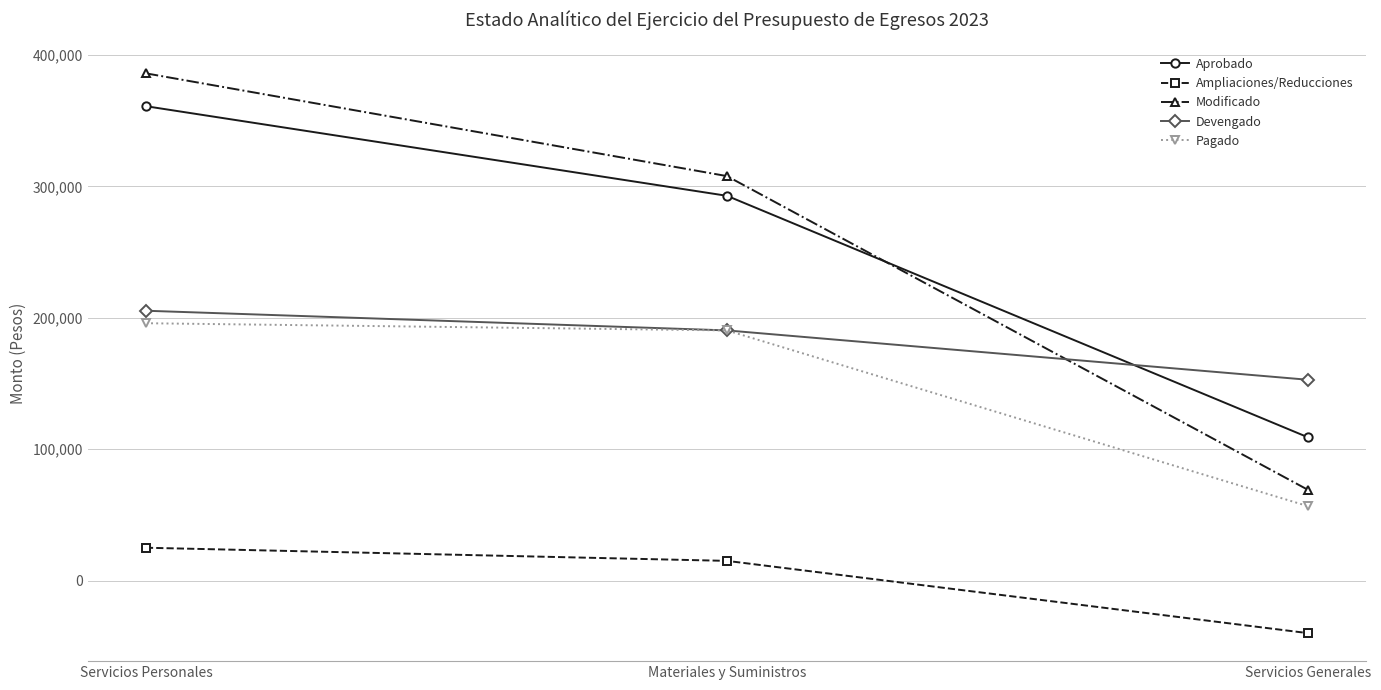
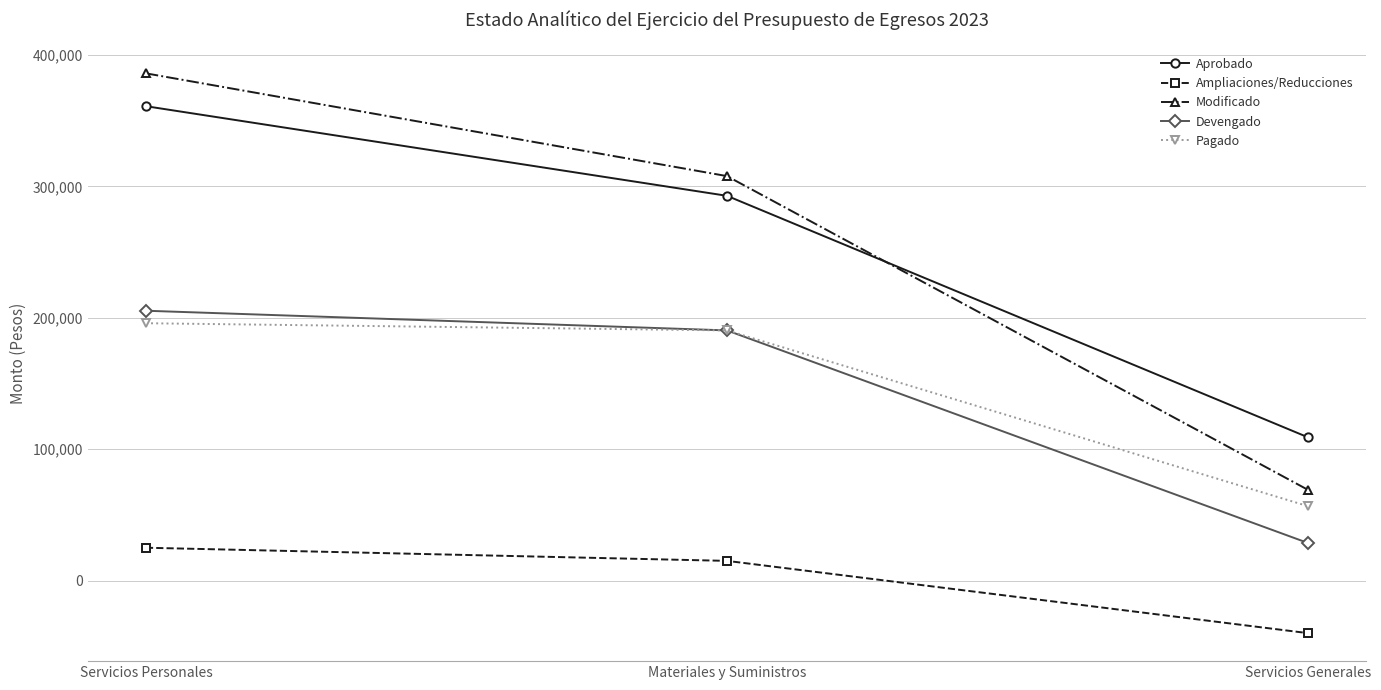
  {
    "Devengado": {
      "Servicios Personales": "205,000",
-     "Servicios Generales": "153,000"
+     "Servicios Generales": "29,000"
    },
    "Pagado": {
      "Servicios Personales": "196,000",
      "Servicios Generales": "57,000"
    }
  }
